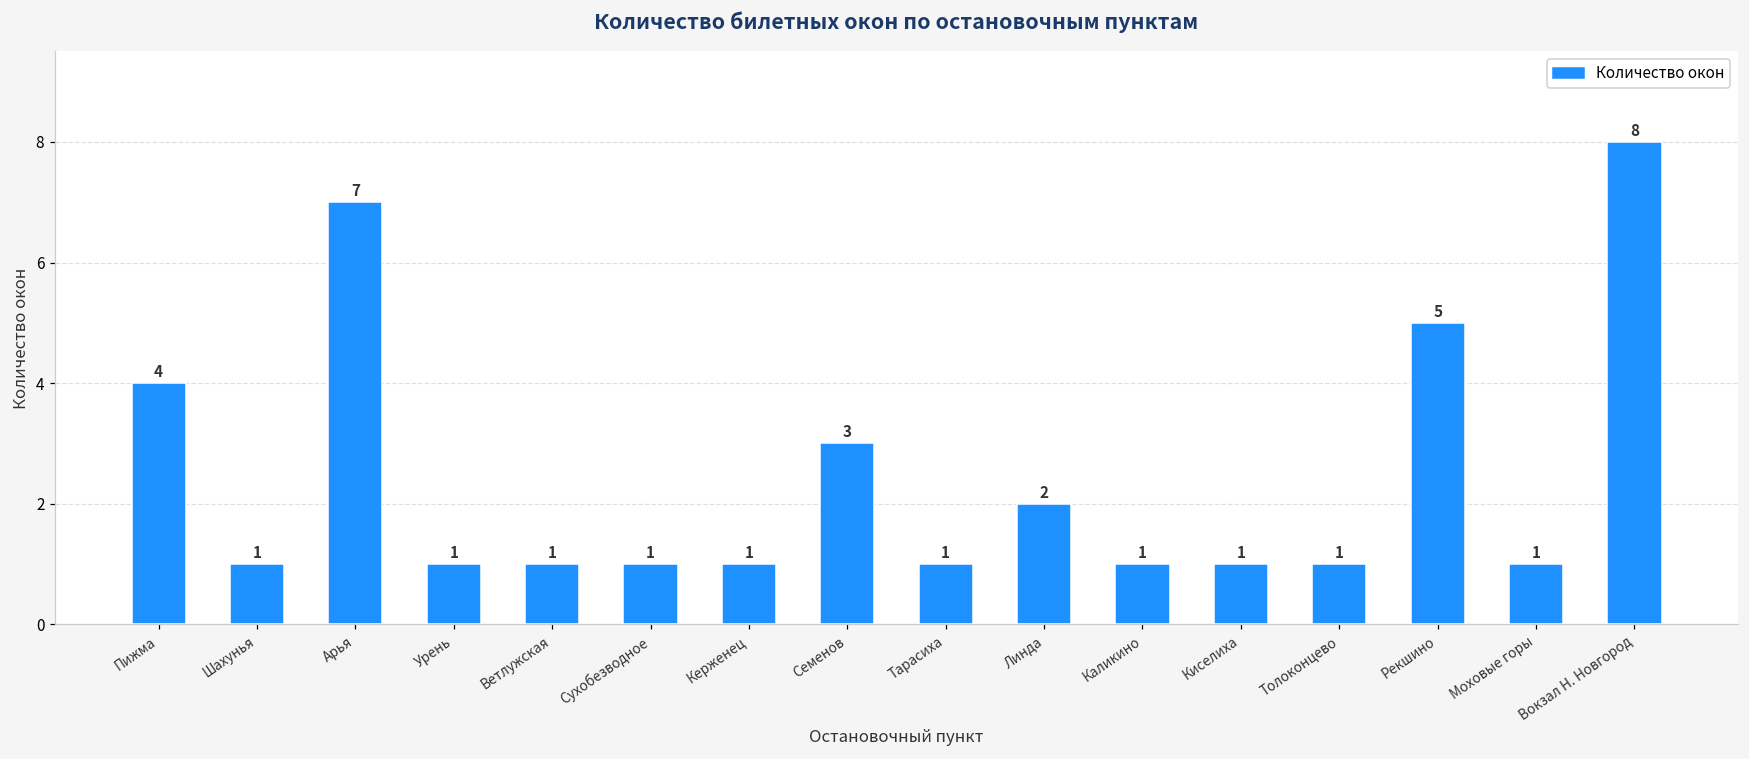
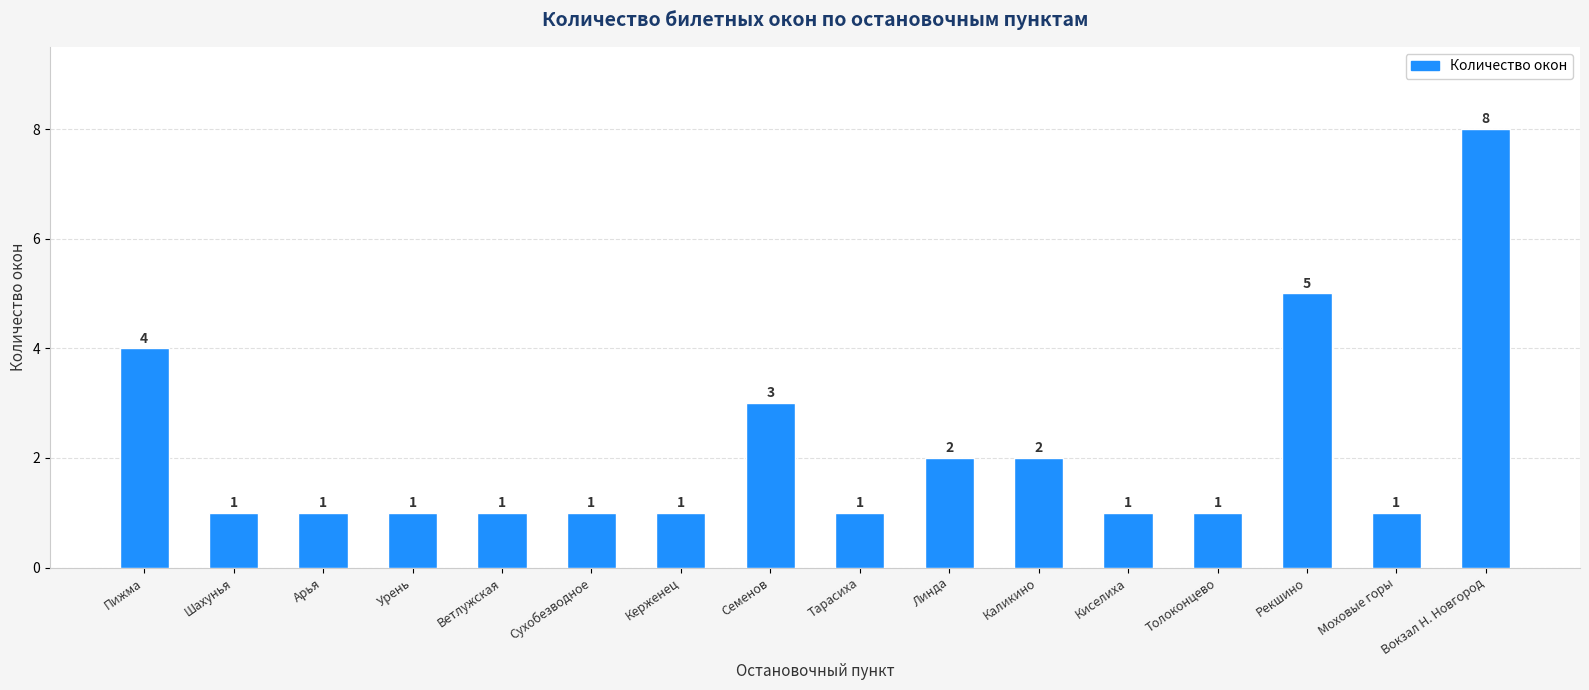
  {
    "Пижма": 4,
    "Шахунья": 1,
-   "Арья": 7,
+   "Арья": 1,
    "Урень": 1,
    "Ветлужская": 1,
    "Сухобезводное": 1,
    "Керженец": 1,
    "Семенов": 3,
    "Тарасиха": 1,
    "Линда": 2,
-   "Каликино": 1,
+   "Каликино": 2,
    "Киселиха": 1,
    "Толоконцево": 1,
    "Рекшино": 5,
    "Моховые горы": 1,
    "Вокзал Н. Новгород": 8
  }
